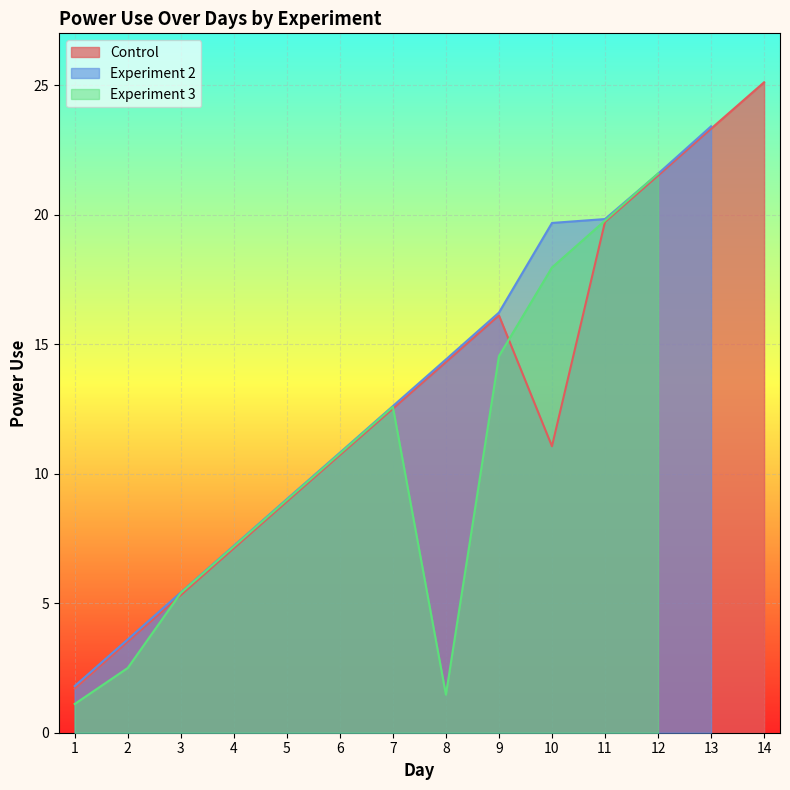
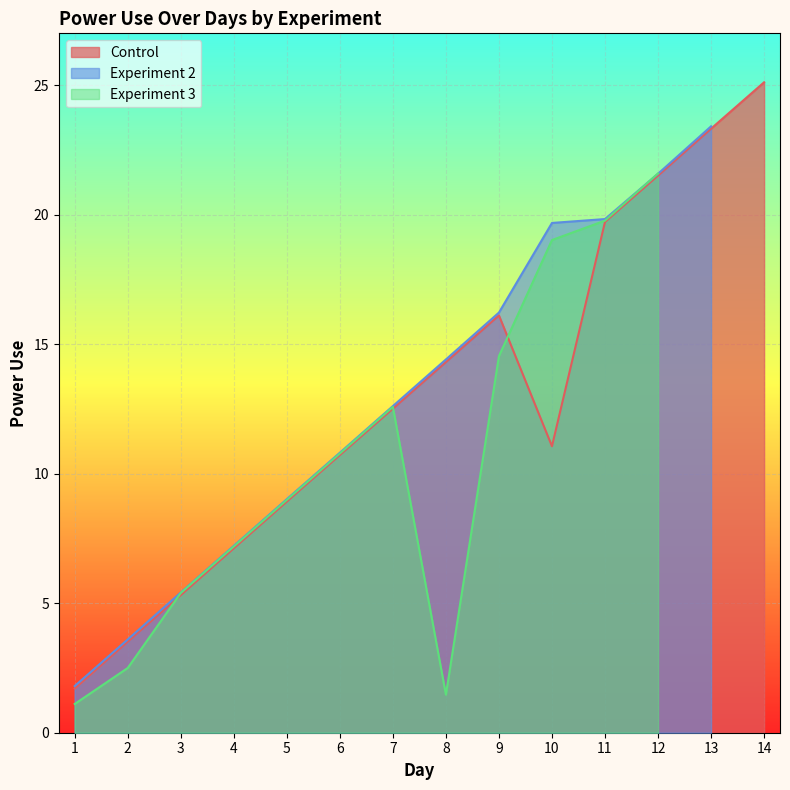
  {
    "Control": {
      "9": 16.1,
      "10": 11.1,
      "14": 25.1
    },
    "Experiment 2": {
      "9": 16.2,
      "10": 19.7
    },
    "Experiment 3": {
      "1": 1.1,
      "2": 2.5,
      "8": 1.5,
      "9": 14.5,
-     "10": 18.0
+     "10": 19.0
    }
  }
